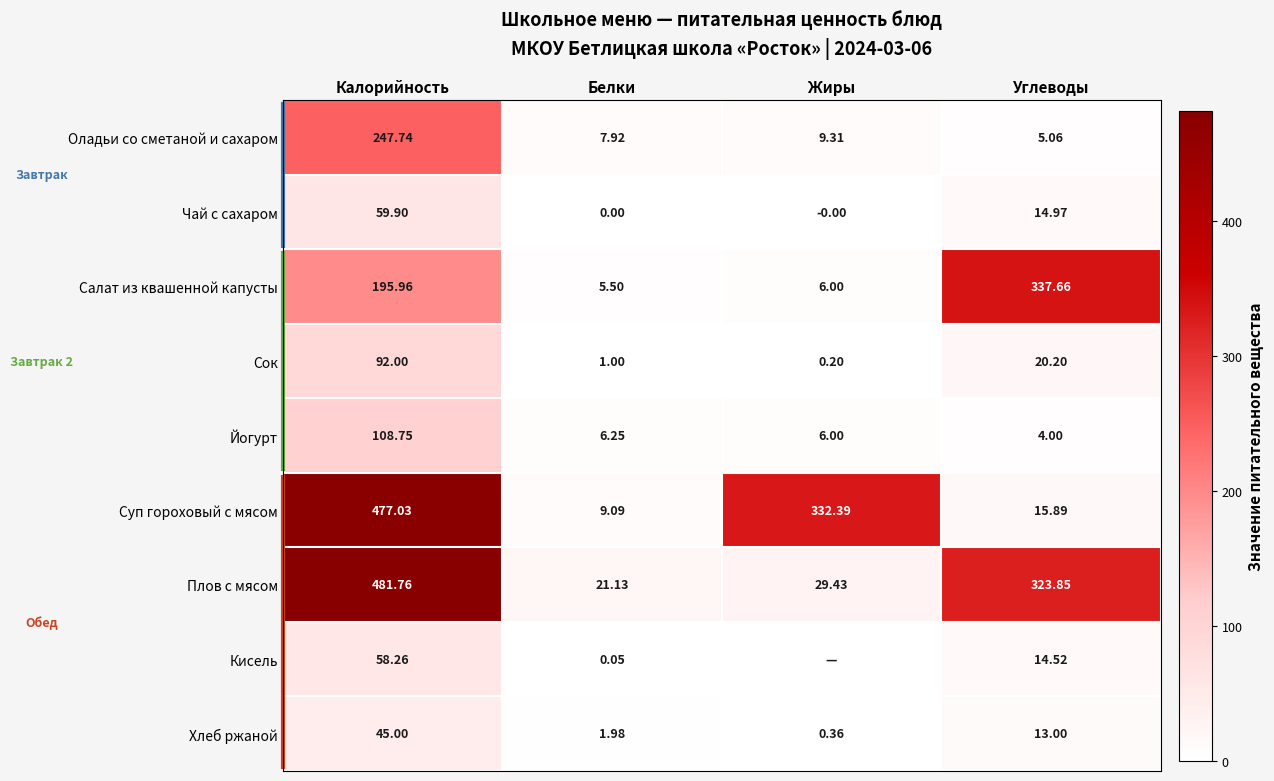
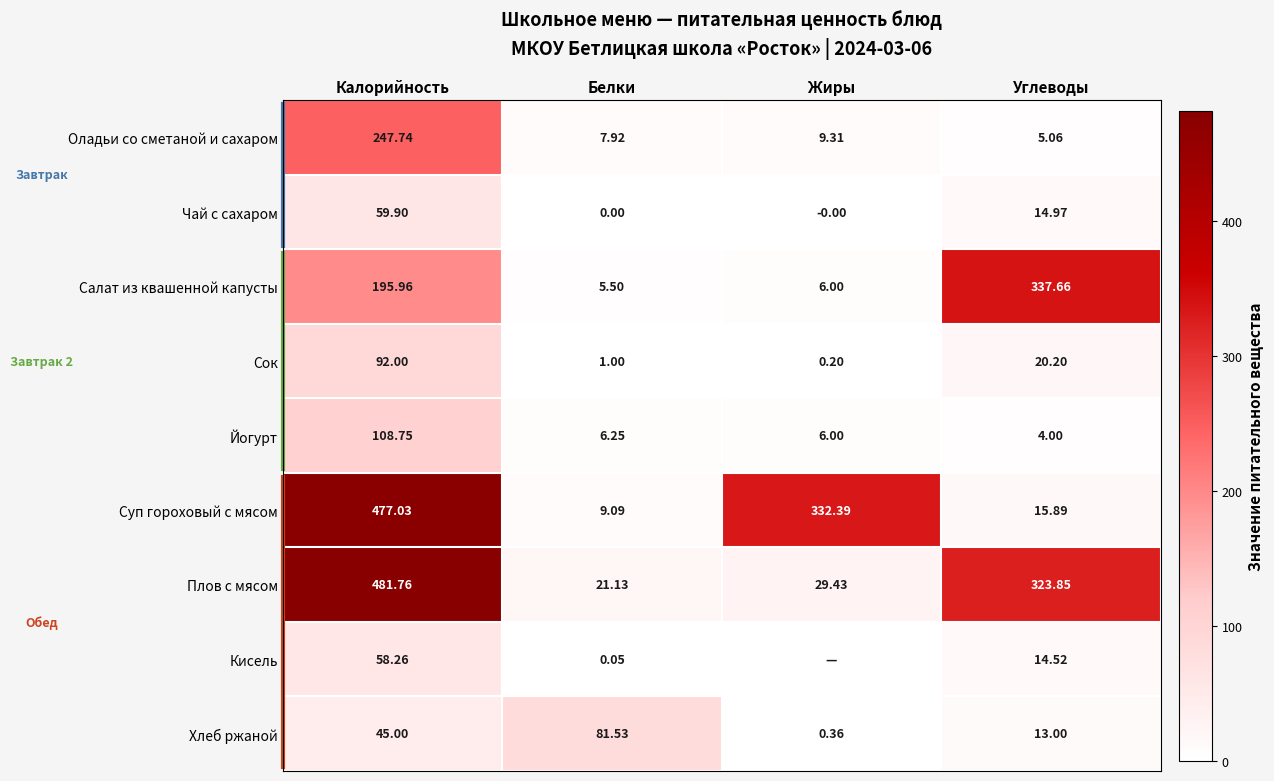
  {
    "Хлеб ржаной": {
-     "Белки": 1.98
+     "Белки": 81.53
    }
  }
